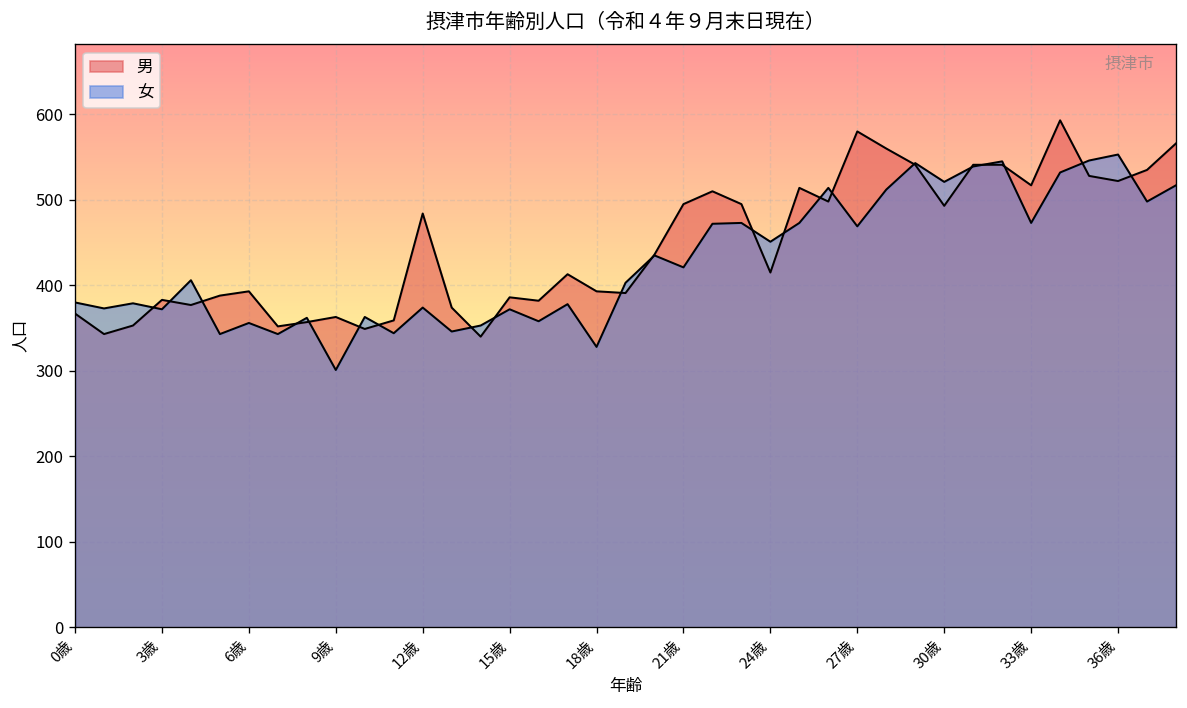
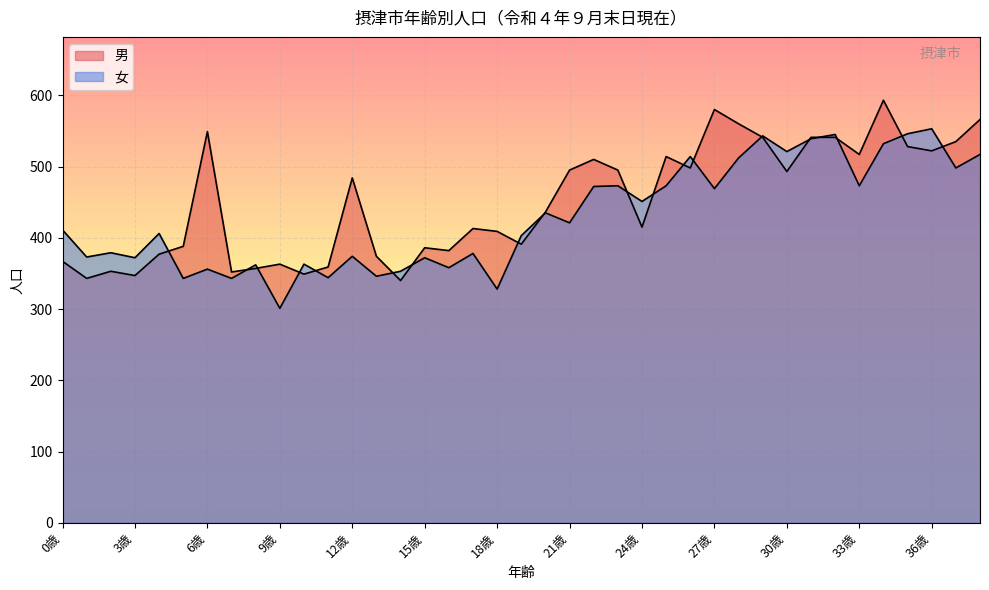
  {
    "男": {
      "0歳": 370,
-     "3歳": 380,
-     "6歳": 390,
+     "3歳": 350,
+     "6歳": 550,
      "9歳": 360,
      "12歳": 480,
      "15歳": 390,
-     "18歳": 390,
+     "18歳": 410,
      "21歳": 500,
      "24歳": 420,
      "27歳": 580,
      "30歳": 490,
      "33歳": 520,
      "36歳": 520
    },
    "女": {
-     "0歳": 380,
+     "0歳": 410,
      "3歳": 370,
      "6歳": 360,
      "9歳": 300,
      "12歳": 370,
      "15歳": 370,
      "18歳": 330,
      "21歳": 420,
      "24歳": 450,
      "27歳": 470,
      "30歳": 520,
      "33歳": 470,
      "36歳": 550
    }
  }
